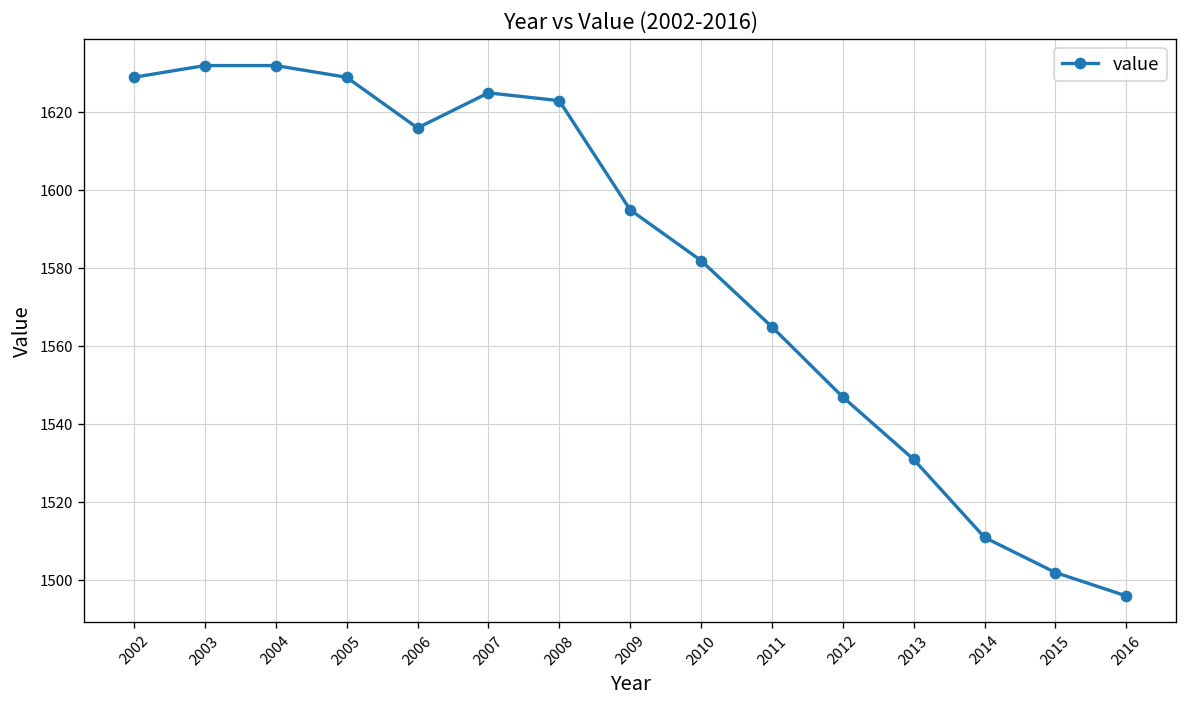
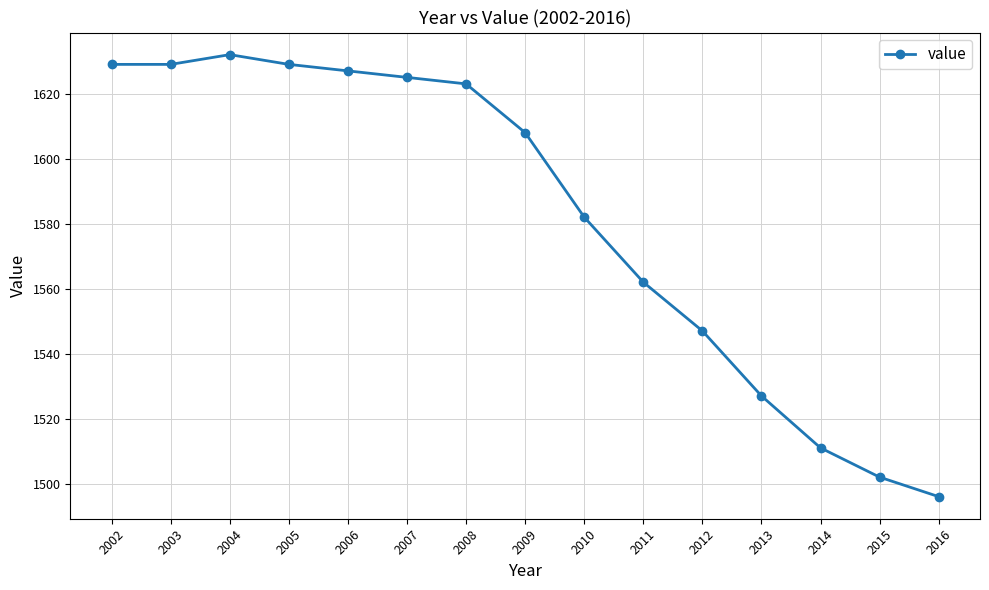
  {
    "2002": 1629,
-   "2003": 1632,
+   "2003": 1629,
    "2004": 1632,
    "2005": 1629,
-   "2006": 1616,
+   "2006": 1627,
    "2007": 1625,
    "2008": 1623,
-   "2009": 1595,
+   "2009": 1608,
    "2010": 1582,
-   "2011": 1565,
+   "2011": 1562,
    "2012": 1547,
-   "2013": 1531,
+   "2013": 1527,
    "2014": 1511,
    "2015": 1502,
    "2016": 1496
  }
